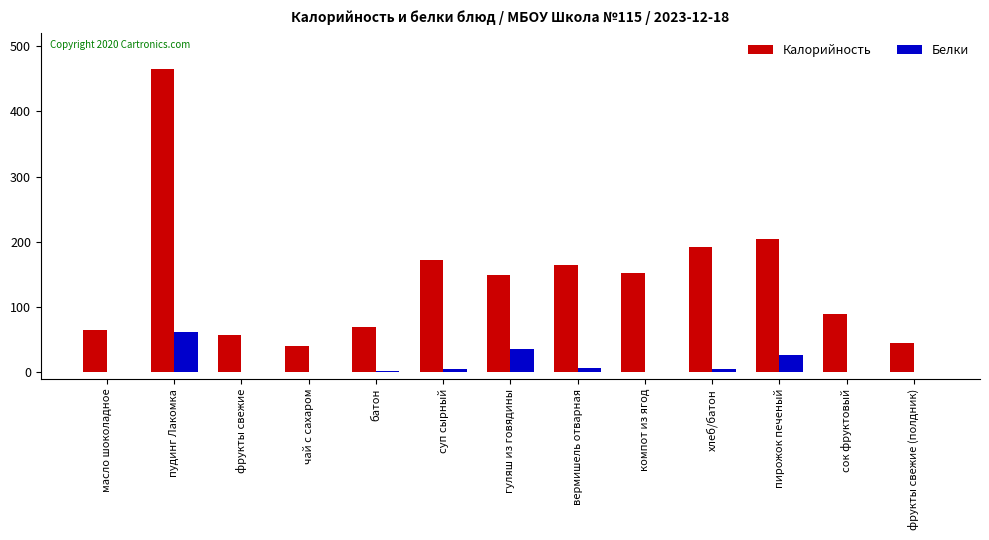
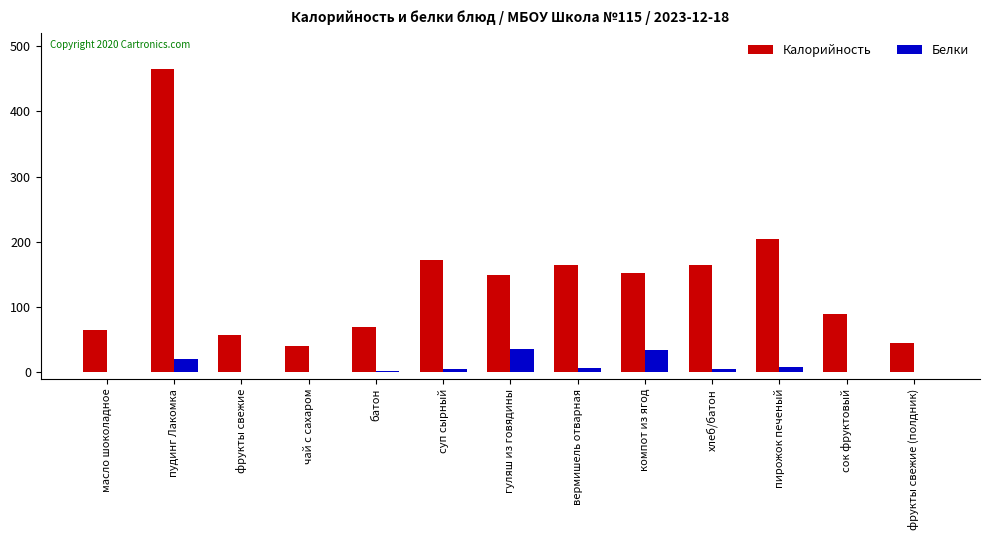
  {
    "Калорийность": {
      "масло шоколадное": 70,
      "фрукты свежие": 60,
      "чай с сахаром": 40,
      "батон": 70,
      "суп сырный": 170,
      "гуляш из говядины": 150,
      "вермишель отварная": 170,
      "компот из ягод": 150,
-     "хлеб/батон": 190,
+     "хлеб/батон": 170,
      "пирожок печеный": 210,
      "сок фруктовый": 90,
      "фрукты свежие (полдник)": 50
    },
    "Белки": {
-     "пудинг Лакомка": 60,
+     "пудинг Лакомка": 20,
      "суп сырный": 10,
      "гуляш из говядины": 40,
      "вермишель отварная": 10,
-     "компот из ягод": 0,
+     "компот из ягод": 30,
      "хлеб/батон": 10,
-     "пирожок печеный": 30,
+     "пирожок печеный": 10,
      "сок фруктовый": 0
    }
  }
